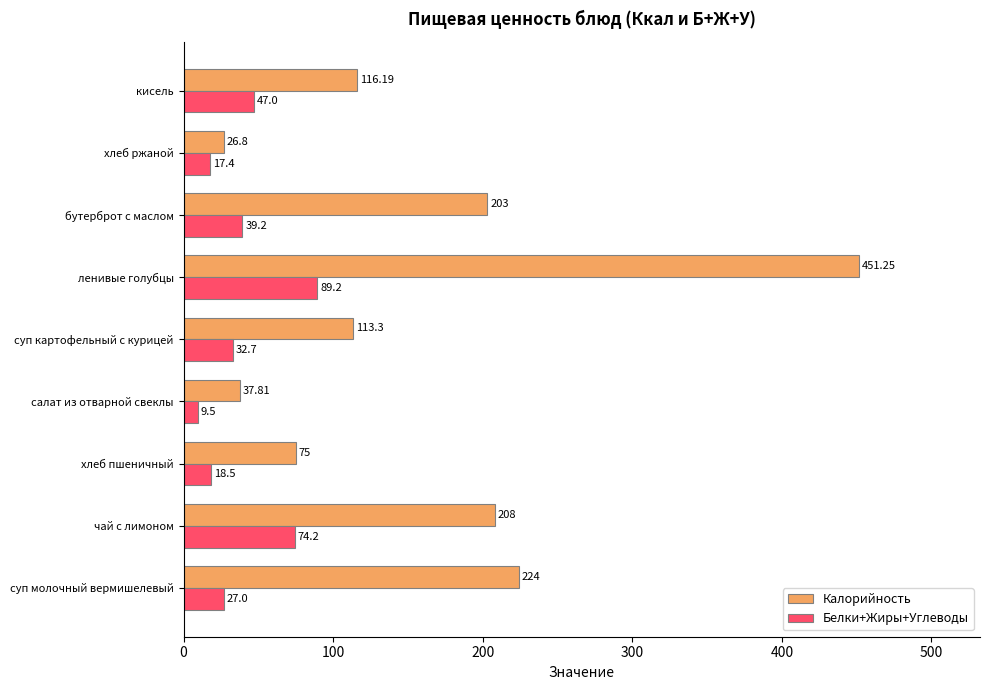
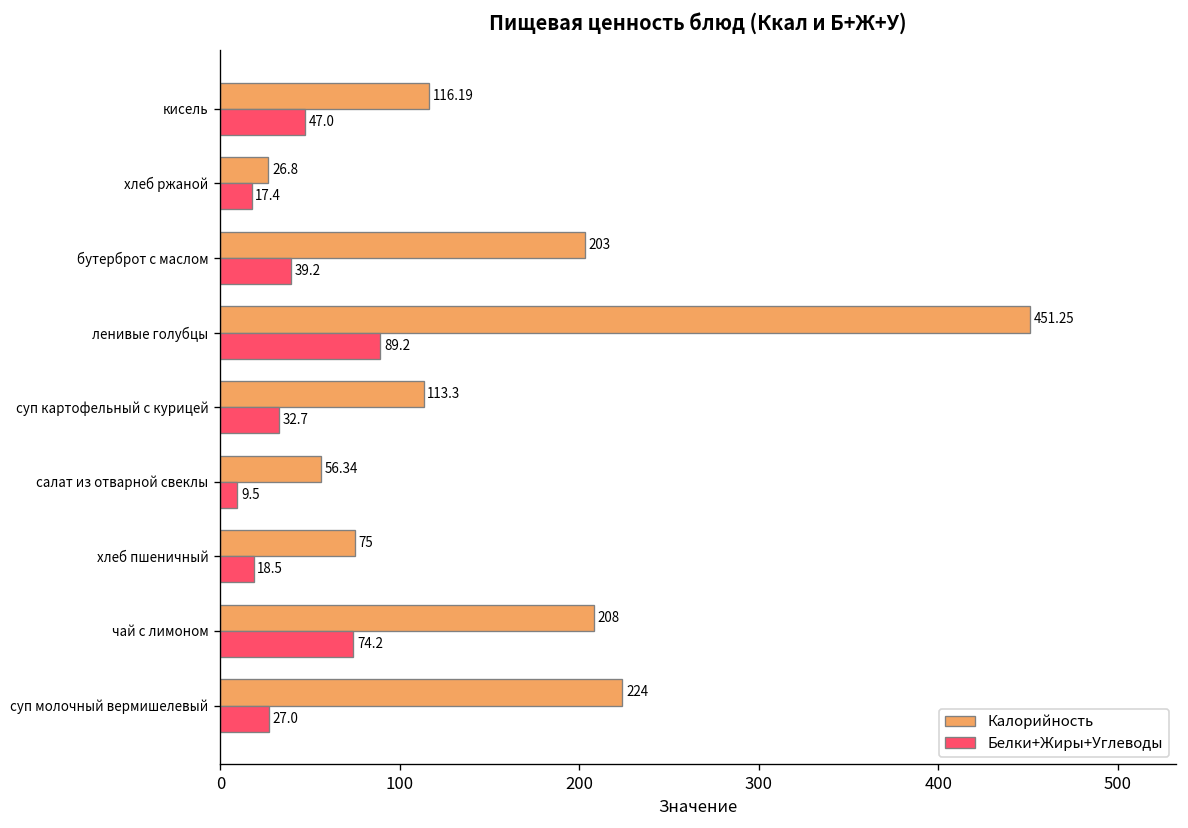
  {
    "Калорийность": {
      "кисель": 116.19,
      "хлеб ржаной": 26.8,
      "бутерброт с маслом": 203,
      "ленивые голубцы": 451.25,
      "суп картофельный с курицей": 113.3,
-     "салат из отварной свеклы": 37.81,
+     "салат из отварной свеклы": 56.34,
      "хлеб пшеничный": 75,
      "чай с лимоном": 208,
      "суп молочный вермишелевый": 224
    },
    "Белки+Жиры+Углеводы": {
      "кисель": 47.0,
      "хлеб ржаной": 17.4,
      "бутерброт с маслом": 39.2,
      "ленивые голубцы": 89.2,
      "суп картофельный с курицей": 32.7,
      "салат из отварной свеклы": 9.5,
      "хлеб пшеничный": 18.5,
      "чай с лимоном": 74.2,
      "суп молочный вермишелевый": 27.0
    }
  }
